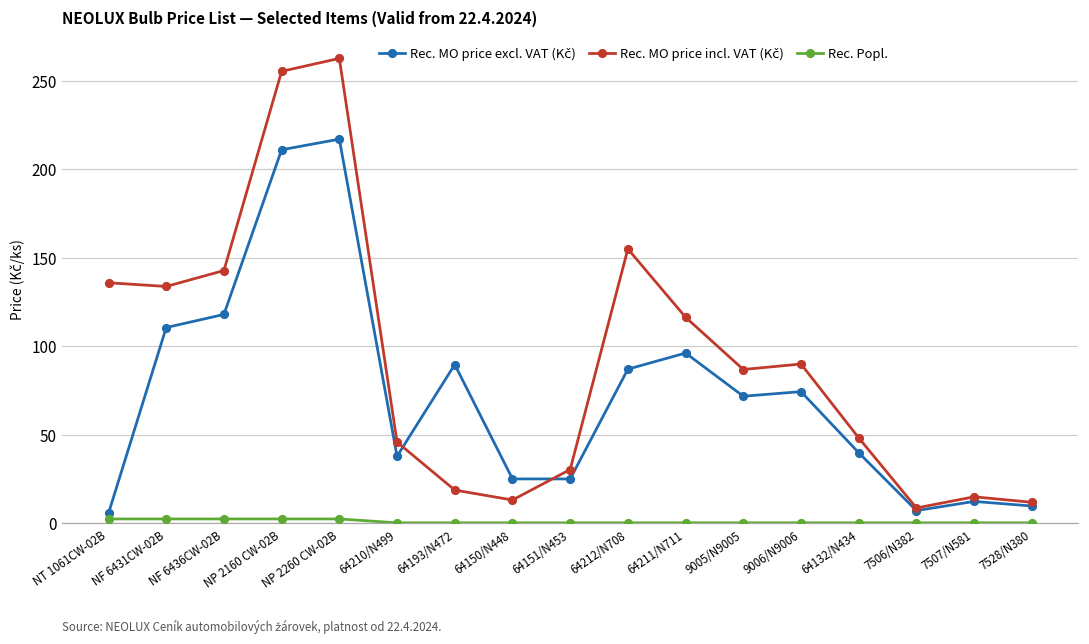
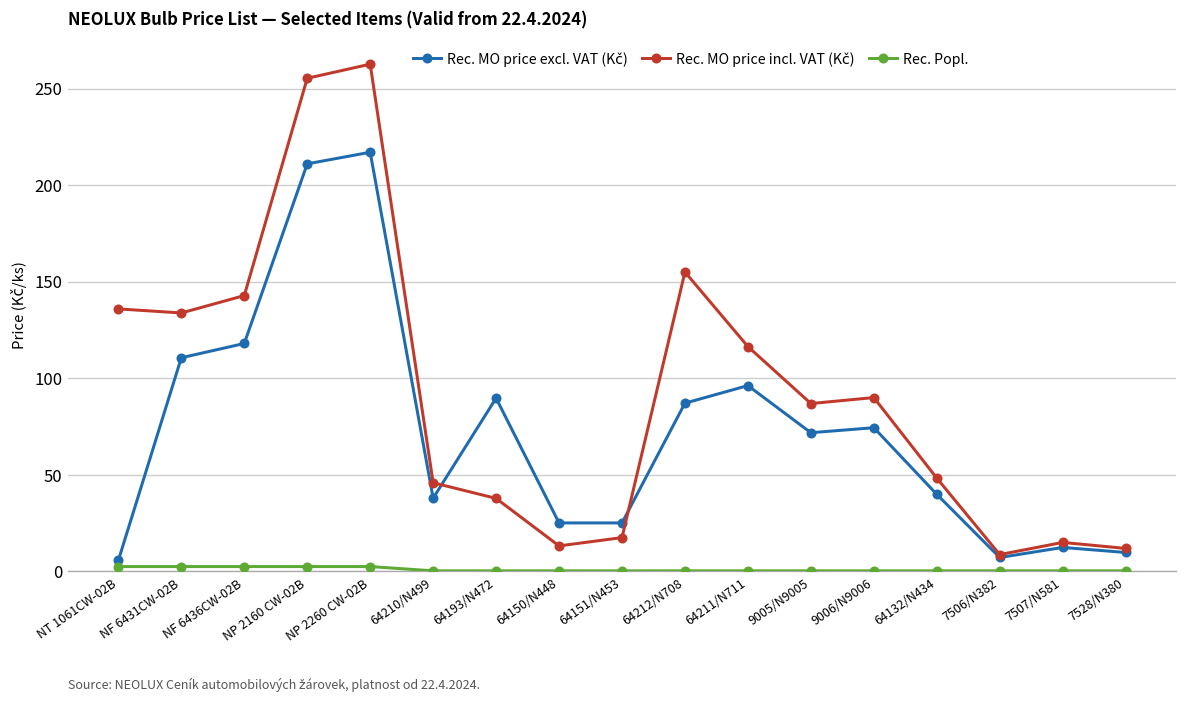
  {
    "Rec. MO price excl. VAT (Kč)": {
      "NT 1061CW-02B": 6,
      "NF 6431CW-02B": 111,
      "NF 6436CW-02B": 118,
      "NP 2160 CW-02B": 211,
      "NP 2260 CW-02B": 217,
      "64210/N499": 38,
      "64193/N472": 90,
      "64150/N448": 25,
      "64151/N453": 25,
      "64212/N708": 87,
      "64211/N711": 96,
      "9005/N9005": 72,
      "9006/N9006": 74,
      "64132/N434": 40,
      "7507/N581": 12,
      "7528/N380": 10
    },
    "Rec. MO price incl. VAT (Kč)": {
      "NT 1061CW-02B": 136,
      "NF 6431CW-02B": 134,
      "NF 6436CW-02B": 143,
      "NP 2160 CW-02B": 255,
      "NP 2260 CW-02B": 263,
      "64210/N499": 46,
-     "64193/N472": 19,
+     "64193/N472": 38,
      "64150/N448": 13,
-     "64151/N453": 30,
+     "64151/N453": 18,
      "64212/N708": 155,
      "64211/N711": 116,
      "9005/N9005": 87,
      "9006/N9006": 90,
      "64132/N434": 48,
      "7507/N581": 15,
      "7528/N380": 12
    },
    "Rec. Popl.": {
      "NT 1061CW-02B": 3,
      "NF 6431CW-02B": 3,
      "NF 6436CW-02B": 3,
      "NP 2160 CW-02B": 3,
      "NP 2260 CW-02B": 3,
      "64210/N499": 0,
      "64193/N472": 0,
      "64150/N448": 0,
      "64151/N453": 0,
      "64212/N708": 0,
      "64211/N711": 0,
      "9005/N9005": 0,
      "9006/N9006": 0,
      "64132/N434": 0,
      "7506/N382": 0,
      "7507/N581": 0,
      "7528/N380": 0
    }
  }
